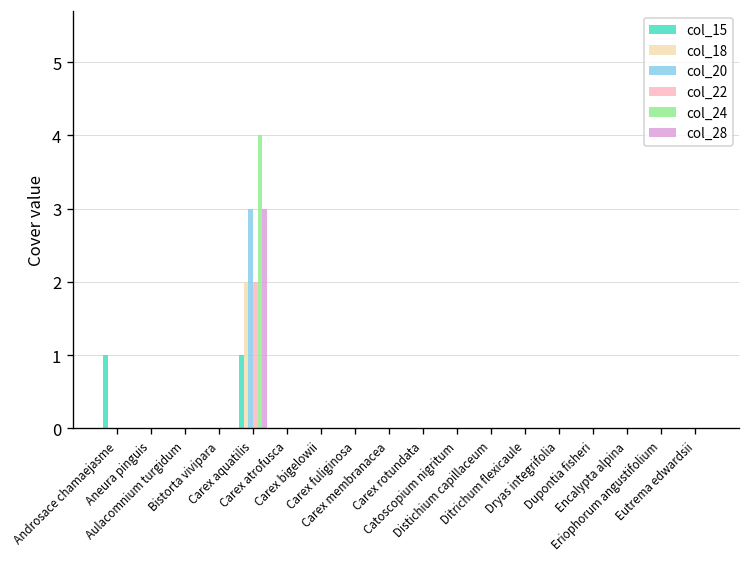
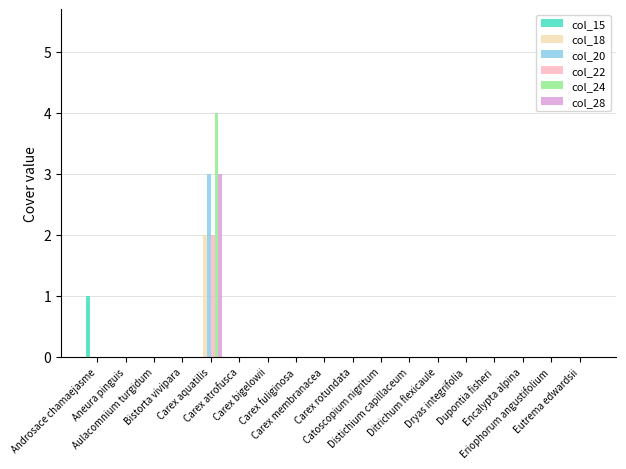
  {
    "col_15": {
      "Androsace chamaejasme": 1,
      "Aneura pinguis": 0,
      "Aulacomnium turgidum": 0,
      "Bistorta vivipara": 0,
-     "Carex aquatilis": 1,
+     "Carex aquatilis": 0,
      "Carex atrofusca": 0,
      "Carex bigelowii": 0,
      "Carex fuliginosa": 0,
      "Carex membranacea": 0,
      "Carex rotundata": 0,
      "Catoscopium nigritum": 0,
      "Distichium capillaceum": 0,
      "Ditrichum flexicaule": 0,
      "Dryas integrifolia": 0,
      "Dupontia fisheri": 0,
      "Encalypta alpina": 0,
      "Eriophorum angustifolium": 0,
      "Eutrema edwardsii": 0
    },
    "col_20": {
      "Androsace chamaejasme": 0,
      "Aneura pinguis": 0,
      "Aulacomnium turgidum": 0,
      "Bistorta vivipara": 0,
      "Carex aquatilis": 3,
      "Carex atrofusca": 0,
      "Carex bigelowii": 0,
      "Carex fuliginosa": 0,
      "Carex membranacea": 0,
      "Carex rotundata": 0,
      "Catoscopium nigritum": 0,
      "Distichium capillaceum": 0,
      "Ditrichum flexicaule": 0,
      "Dryas integrifolia": 0,
      "Dupontia fisheri": 0,
      "Encalypta alpina": 0,
      "Eriophorum angustifolium": 0,
      "Eutrema edwardsii": 0
    },
    "col_24": {
      "Androsace chamaejasme": 0,
      "Aneura pinguis": 0,
      "Aulacomnium turgidum": 0,
      "Bistorta vivipara": 0,
      "Carex aquatilis": 4,
      "Carex atrofusca": 0,
      "Carex bigelowii": 0,
      "Carex fuliginosa": 0,
      "Carex membranacea": 0,
      "Carex rotundata": 0,
      "Catoscopium nigritum": 0,
      "Distichium capillaceum": 0,
      "Ditrichum flexicaule": 0,
      "Dryas integrifolia": 0,
      "Dupontia fisheri": 0,
      "Encalypta alpina": 0,
      "Eriophorum angustifolium": 0,
      "Eutrema edwardsii": 0
    }
  }
